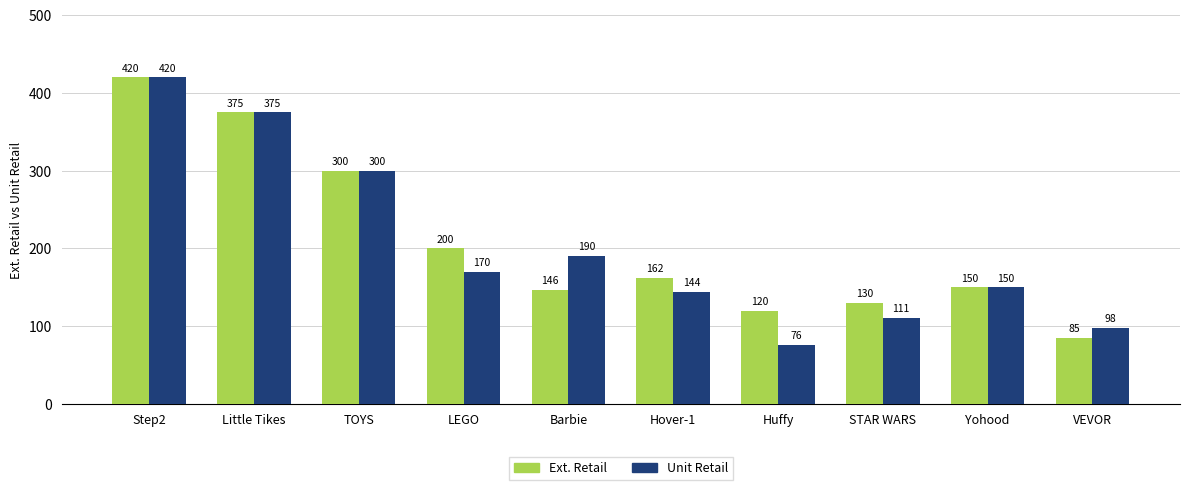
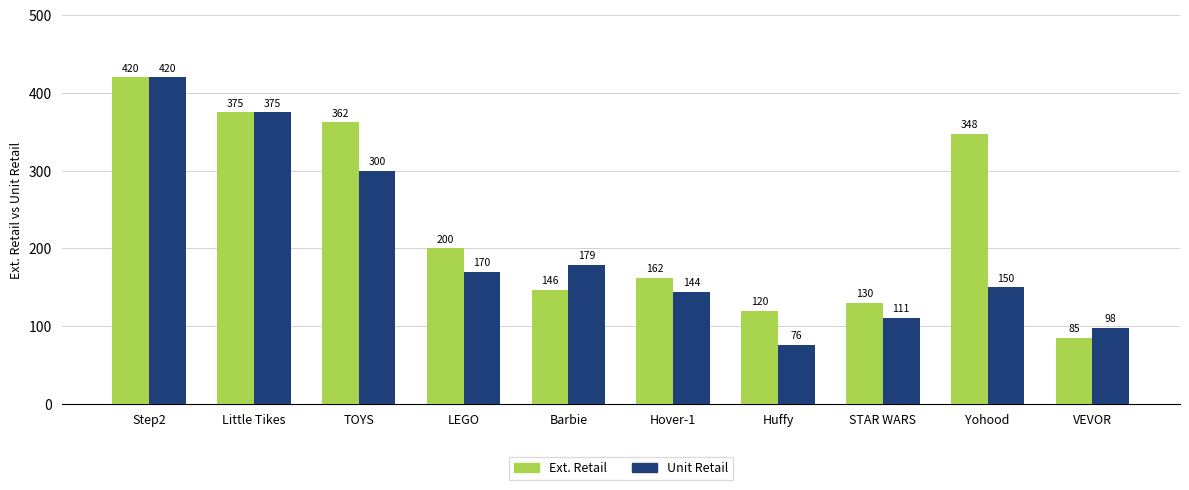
  {
    "Ext. Retail": {
      "Step2": 420,
      "Little Tikes": 375,
-     "TOYS": 300,
+     "TOYS": 362,
      "LEGO": 200,
      "Barbie": 146,
      "Hover-1": 162,
      "Huffy": 120,
      "STAR WARS": 130,
-     "Yohood": 150,
+     "Yohood": 348,
      "VEVOR": 85
    },
    "Unit Retail": {
      "Step2": 420,
      "Little Tikes": 375,
      "TOYS": 300,
      "LEGO": 170,
-     "Barbie": 190,
+     "Barbie": 179,
      "Hover-1": 144,
      "Huffy": 76,
      "STAR WARS": 111,
      "Yohood": 150,
      "VEVOR": 98
    }
  }
